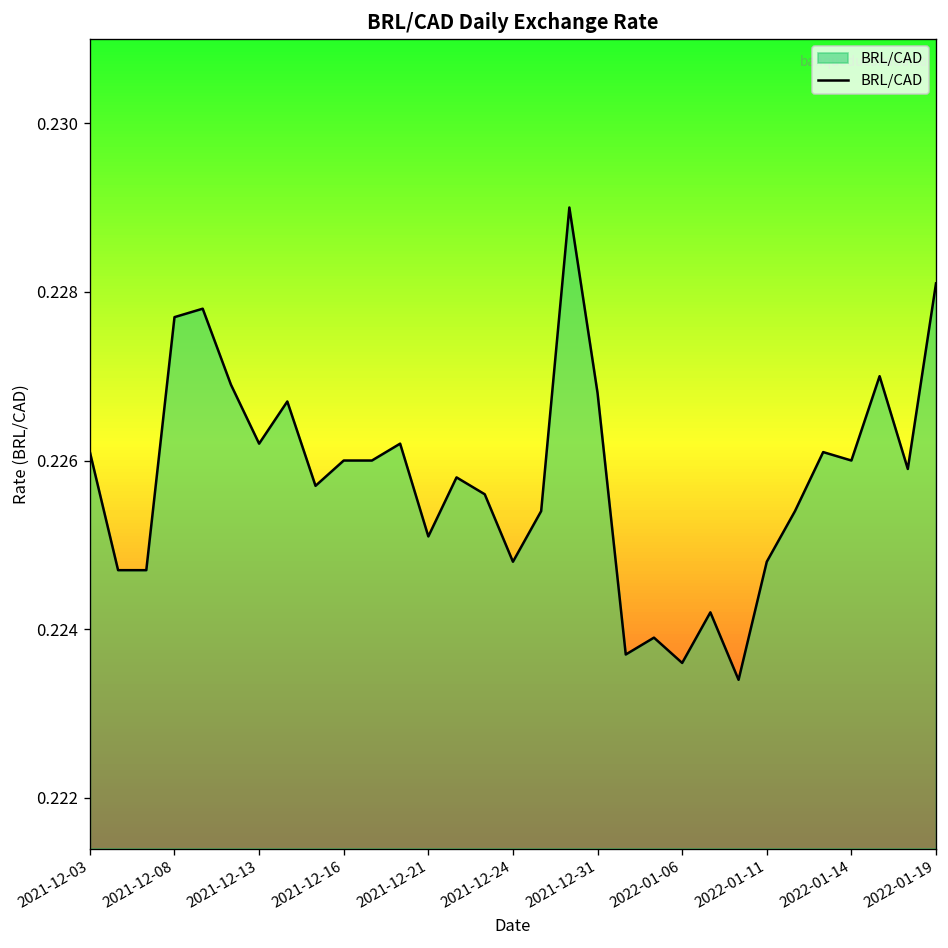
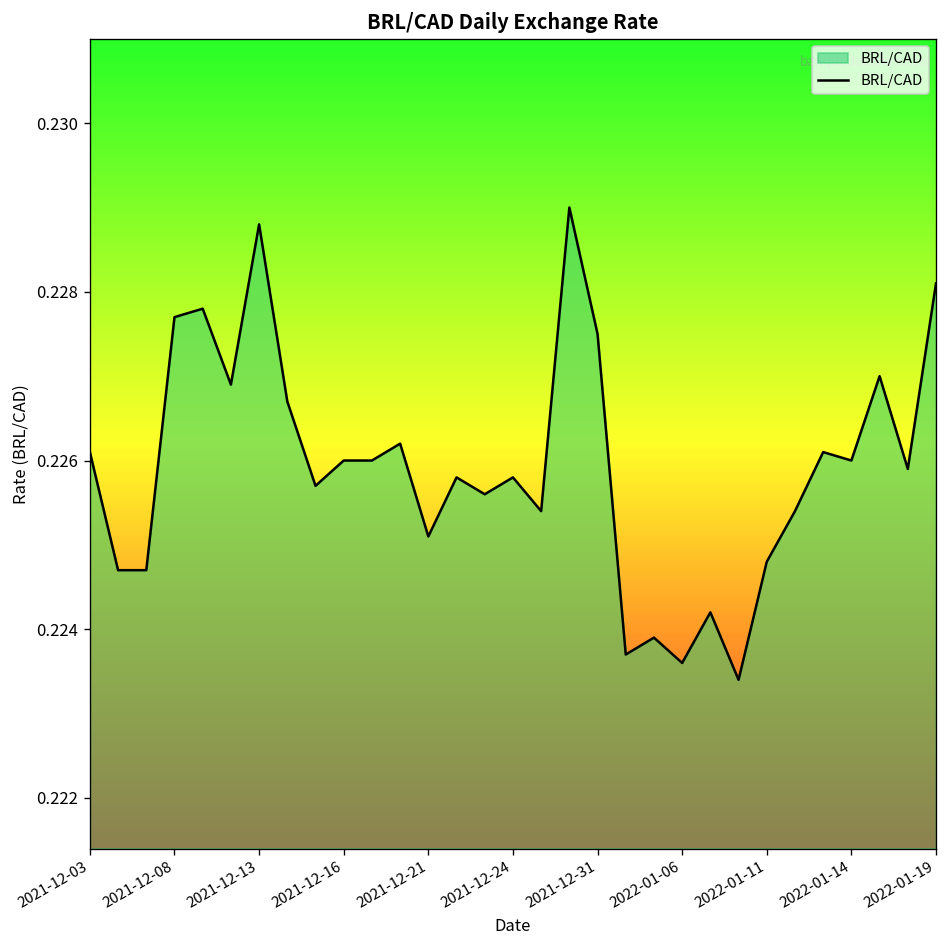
  {
    "2021-12-03": 0.2261,
    "2021-12-08": 0.2277,
-   "2021-12-13": 0.2262,
+   "2021-12-13": 0.2288,
    "2021-12-16": 0.2260,
    "2021-12-21": 0.2251,
-   "2021-12-24": 0.2248,
-   "2021-12-31": 0.2268,
+   "2021-12-24": 0.2258,
+   "2021-12-31": 0.2275,
    "2022-01-06": 0.2236,
    "2022-01-11": 0.2248,
    "2022-01-14": 0.2260,
    "2022-01-19": 0.2281
  }
